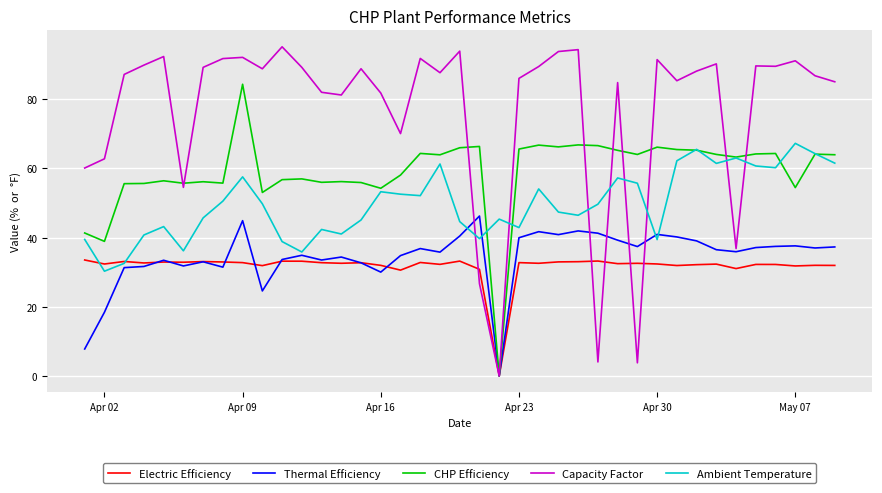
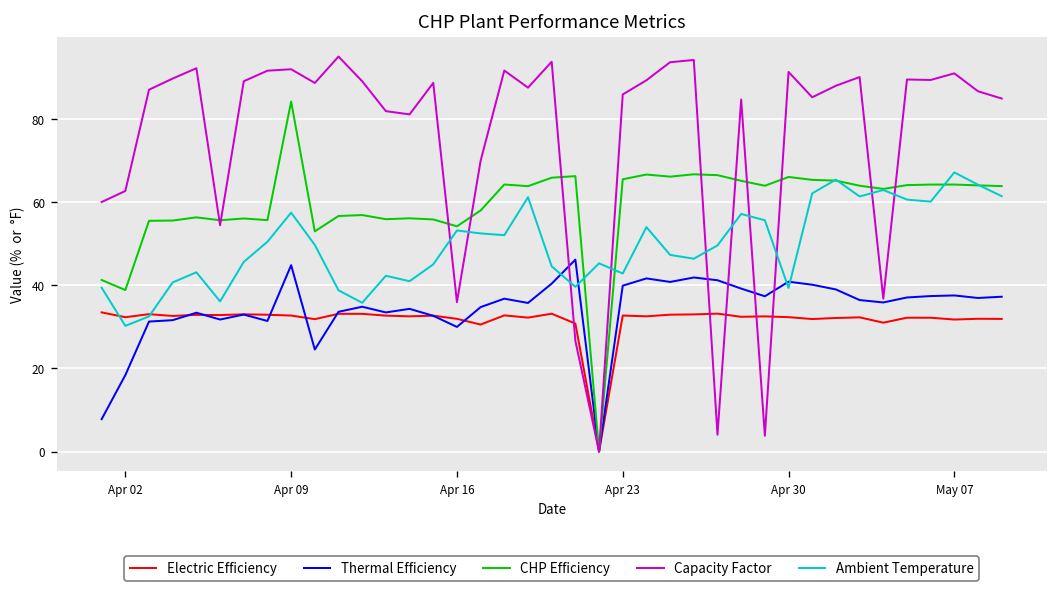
  {
    "Electric Efficiency": {
      "Apr 02": 32,
      "Apr 09": 33,
      "Apr 16": 32,
      "Apr 23": 33,
      "Apr 30": 32,
      "May 07": 32
    },
    "Thermal Efficiency": {
      "Apr 02": 18,
      "Apr 09": 45,
      "Apr 16": 30,
      "Apr 23": 40,
      "Apr 30": 41,
      "May 07": 38
    },
    "CHP Efficiency": {
      "Apr 02": 39,
      "Apr 09": 84,
      "Apr 16": 54,
      "Apr 23": 66,
      "Apr 30": 66,
-     "May 07": 54
+     "May 07": 64
    },
    "Capacity Factor": {
      "Apr 02": 63,
      "Apr 09": 92,
-     "Apr 16": 82,
+     "Apr 16": 36,
      "Apr 23": 86,
      "Apr 30": 91,
      "May 07": 91
    },
    "Ambient Temperature": {
      "Apr 02": 30,
      "Apr 09": 58,
      "Apr 16": 53,
      "Apr 23": 43,
      "Apr 30": 39,
      "May 07": 67
    }
  }
